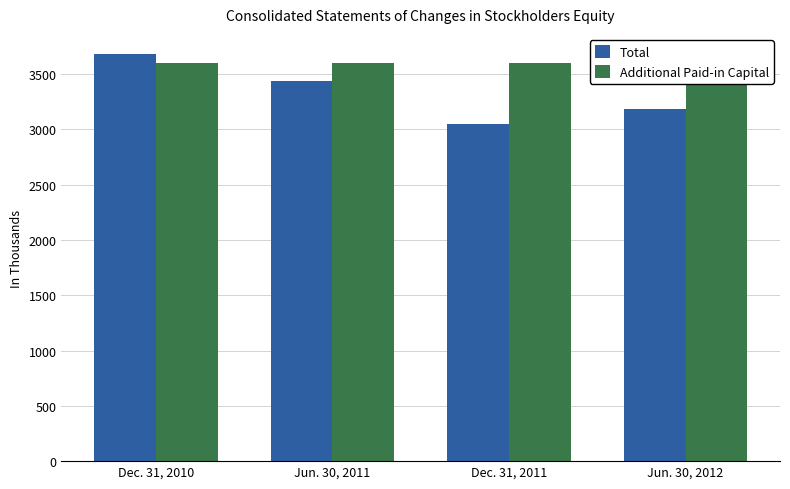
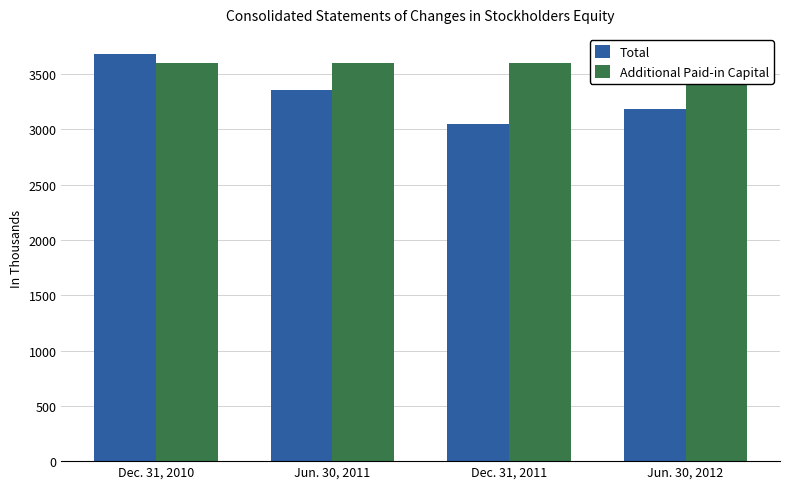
  {
    "Total": {
      "Dec. 31, 2010": 3680,
-     "Jun. 30, 2011": 3430,
+     "Jun. 30, 2011": 3360,
      "Dec. 31, 2011": 3050,
      "Jun. 30, 2012": 3180
    },
    "Additional Paid-in Capital": {
      "Dec. 31, 2010": 3600,
      "Jun. 30, 2011": 3600,
      "Dec. 31, 2011": 3600
    }
  }
